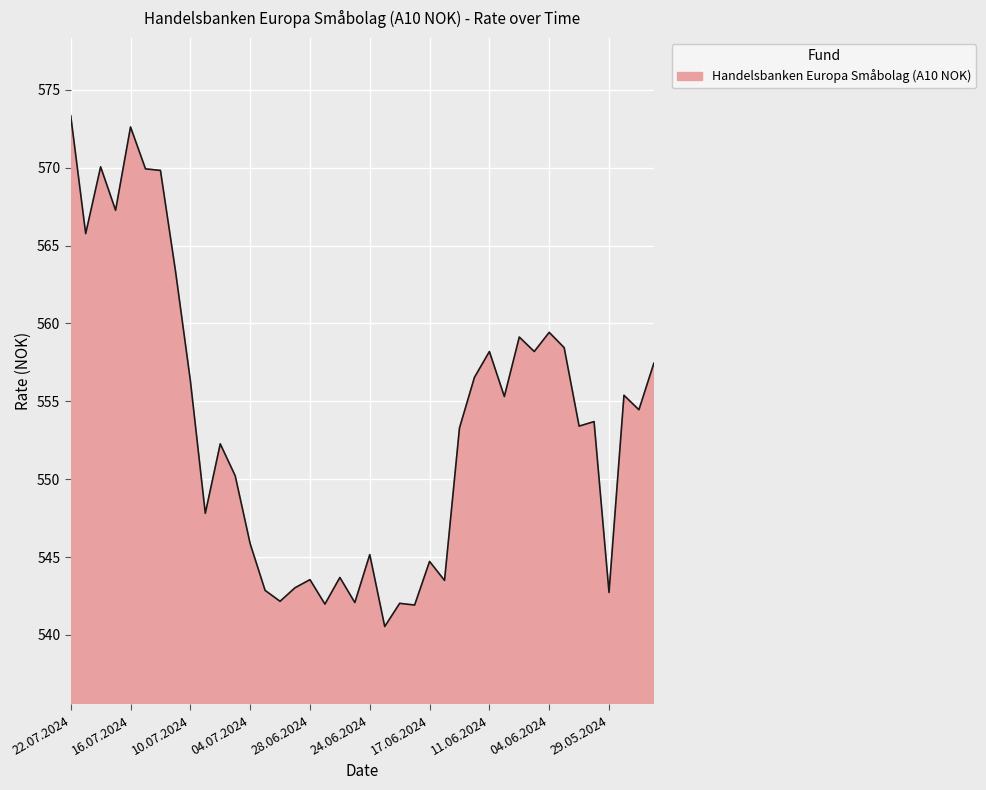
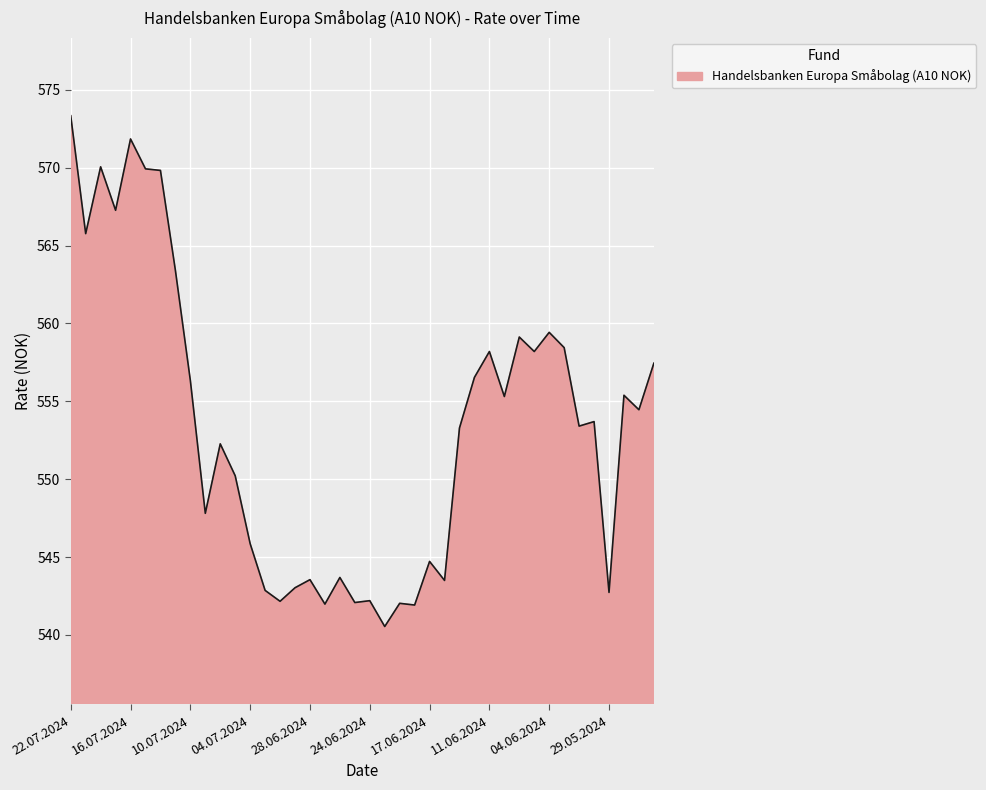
  {
    "22.07.2024": 573.3,
-   "16.07.2024": 572.6,
+   "16.07.2024": 571.9,
    "10.07.2024": 556.3,
    "04.07.2024": 545.9,
    "28.06.2024": 543.6,
-   "24.06.2024": 545.2,
+   "24.06.2024": 542.2,
    "17.06.2024": 544.7,
    "11.06.2024": 558.2,
    "04.06.2024": 559.4,
    "29.05.2024": 542.7
  }
